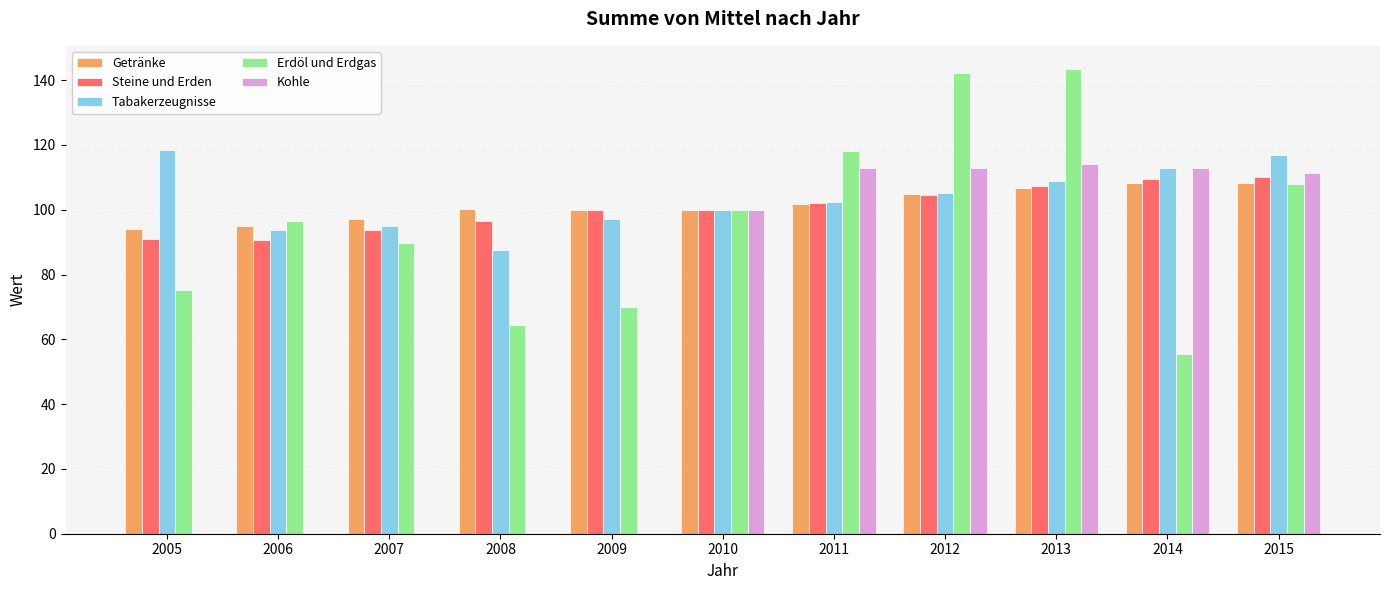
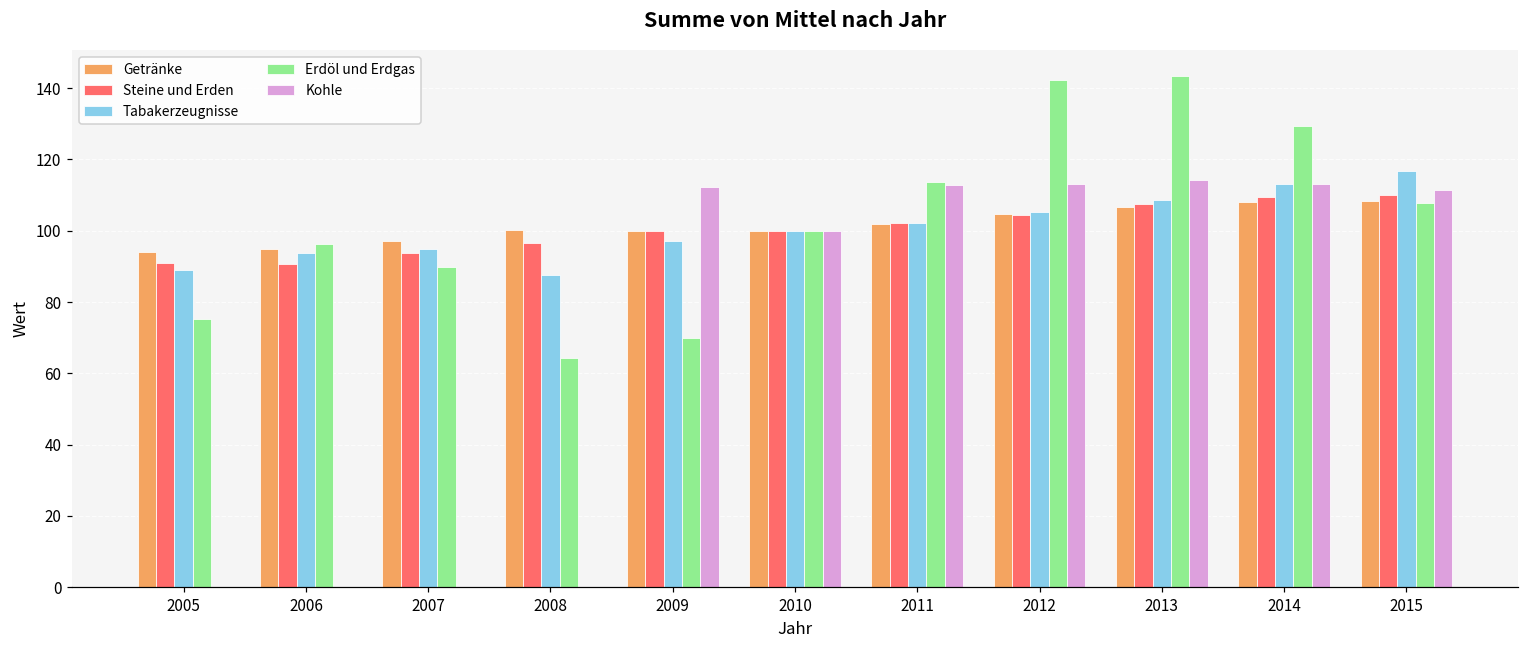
  {
    "Tabakerzeugnisse": {
-     "2005": 119,
+     "2005": 89,
      "2006": 94,
      "2007": 95,
      "2008": 87,
      "2009": 97,
      "2010": 100,
      "2011": 102,
      "2012": 105,
      "2013": 109,
      "2014": 113,
      "2015": 117
    },
    "Erdöl und Erdgas": {
      "2005": 75,
      "2006": 96,
      "2007": 90,
      "2008": 64,
      "2009": 70,
      "2010": 100,
-     "2011": 118,
+     "2011": 114,
      "2012": 142,
      "2013": 143,
-     "2014": 55,
+     "2014": 129,
      "2015": 108
    },
    "Kohle": {
      "2005": 0,
      "2006": 0,
      "2007": 0,
      "2008": 0,
-     "2009": 0,
+     "2009": 112,
      "2010": 100,
      "2011": 113,
      "2012": 113,
      "2013": 114,
      "2014": 113,
      "2015": 111
    }
  }
